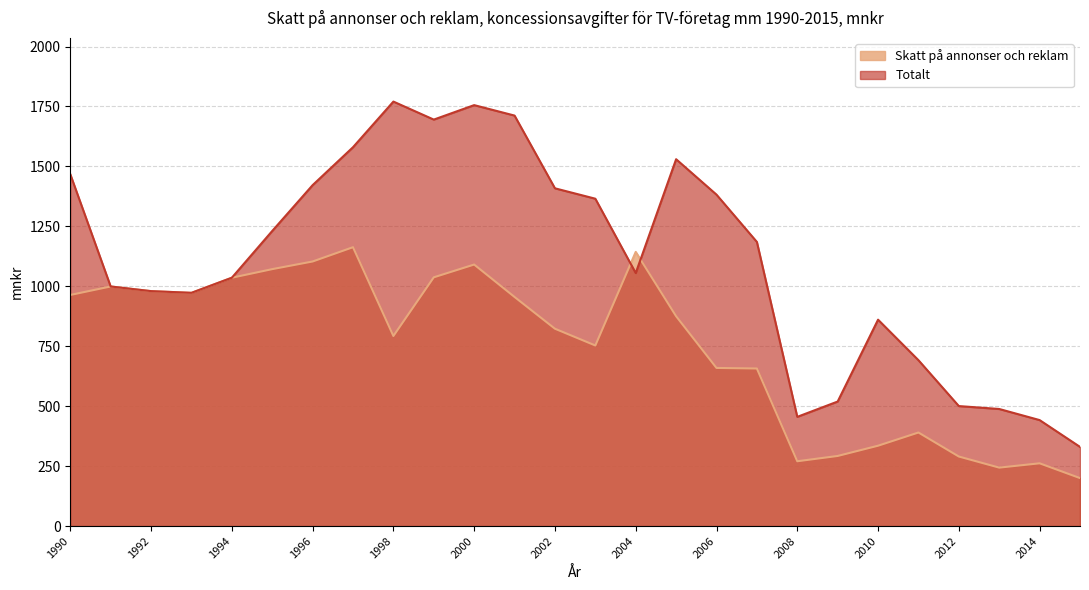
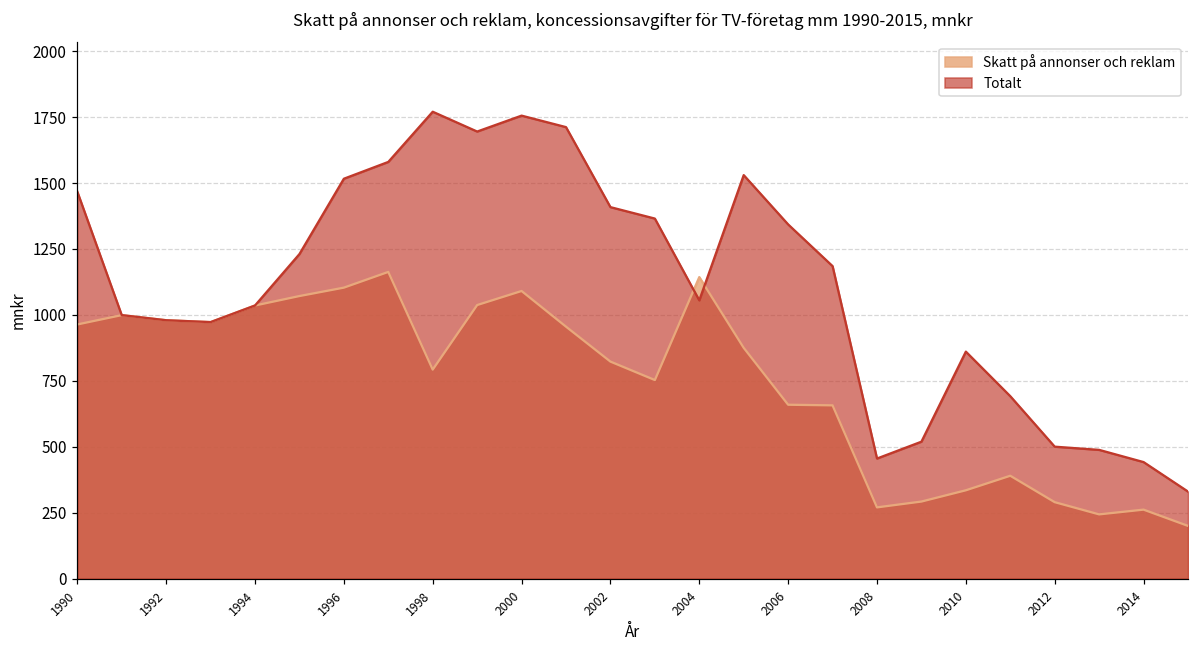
  {
    "Skatt på annonser och reklam": {
      "1990": 960,
      "1996": 1100,
      "1998": 790,
      "2000": 1090,
      "2002": 820,
      "2004": 1140,
      "2006": 660,
      "2008": 270,
      "2010": 340,
      "2012": 290,
      "2014": 260
    },
    "Totalt": {
      "1990": 1470,
-     "1996": 1420,
+     "1996": 1520,
      "1998": 1770,
      "2000": 1760,
      "2002": 1410,
      "2004": 1060,
-     "2006": 1380,
+     "2006": 1340,
      "2008": 460,
      "2010": 860,
      "2012": 500,
      "2014": 440
    }
  }
